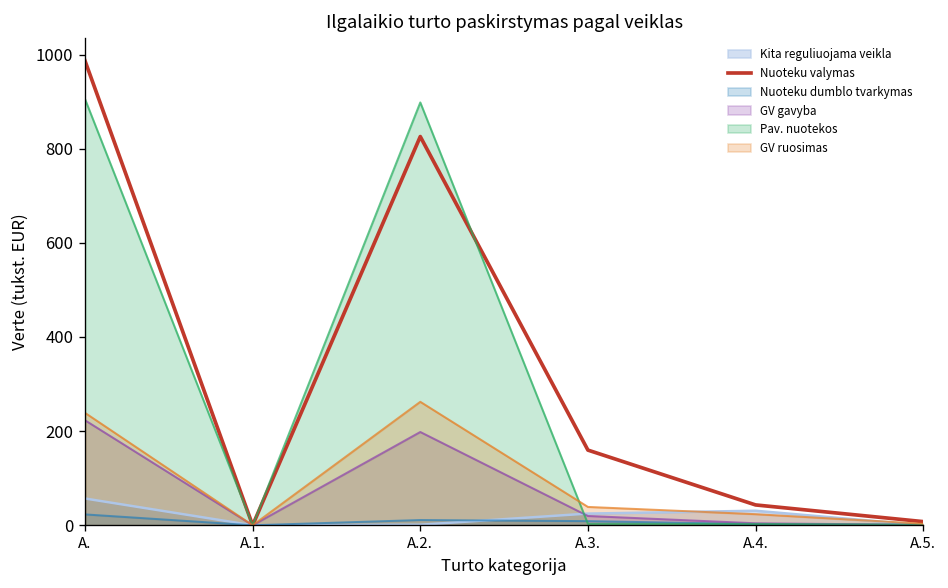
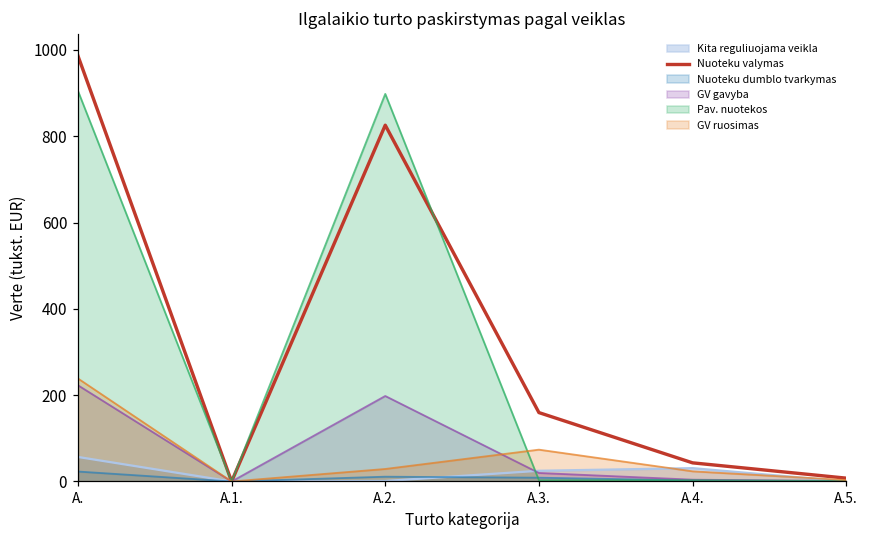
  {
    "Nuoteku valymas": {
      "A.": 990,
      "A.2.": 830,
      "A.3.": 160,
      "A.4.": 40
    },
    "GV ruosimas": {
      "A.": 240,
-     "A.2.": 260,
-     "A.3.": 40,
+     "A.2.": 30,
+     "A.3.": 70,
      "A.4.": 20
    }
  }
